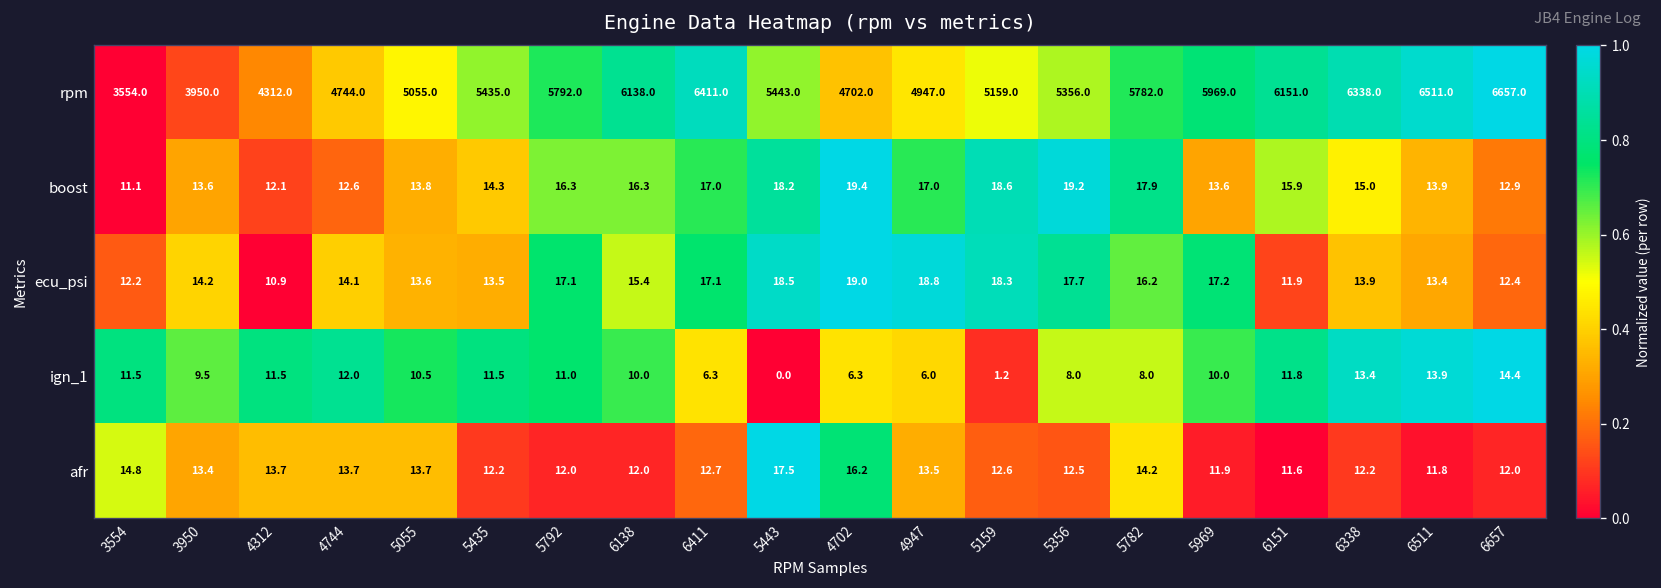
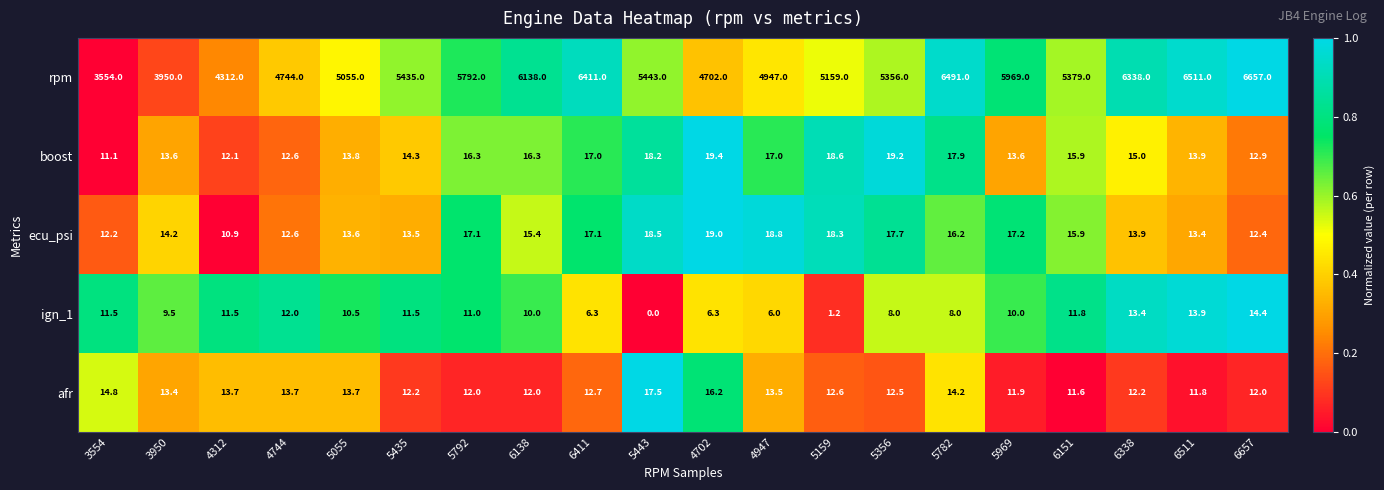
  {
    "rpm": {
      "3554": 3554.0,
      "3950": 3950.0,
      "4312": 4312.0,
      "4744": 4744.0,
      "5055": 5055.0,
      "5435": 5435.0,
      "5792": 5792.0,
      "6138": 6138.0,
      "6411": 6411.0,
      "5443": 5443.0,
      "4702": 4702.0,
      "4947": 4947.0,
      "5159": 5159.0,
      "5356": 5356.0,
-     "5782": 5782.0,
+     "5782": 6491.0,
      "5969": 5969.0,
-     "6151": 6151.0,
+     "6151": 5379.0,
      "6338": 6338.0,
      "6511": 6511.0,
      "6657": 6657.0
    },
    "boost": {
      "3554": 11.1,
      "3950": 13.6,
      "4312": 12.1,
      "4744": 12.6,
      "5055": 13.8,
      "5435": 14.3,
      "5792": 16.3,
      "6138": 16.3,
      "6411": 17.0,
      "5443": 18.2,
      "4702": 19.4,
      "4947": 17.0,
      "5159": 18.6,
      "5356": 19.2,
      "5782": 17.9,
      "5969": 13.6,
      "6151": 15.9,
      "6338": 15.0,
      "6511": 13.9,
      "6657": 12.9
    },
    "ecu_psi": {
      "3554": 12.2,
      "3950": 14.2,
      "4312": 10.9,
-     "4744": 14.1,
+     "4744": 12.6,
      "5055": 13.6,
      "5435": 13.5,
      "5792": 17.1,
      "6138": 15.4,
      "6411": 17.1,
      "5443": 18.5,
      "4702": 19.0,
      "4947": 18.8,
      "5159": 18.3,
      "5356": 17.7,
      "5782": 16.2,
      "5969": 17.2,
-     "6151": 11.9,
+     "6151": 15.9,
      "6338": 13.9,
      "6511": 13.4,
      "6657": 12.4
    },
    "ign_1": {
      "3554": 11.5,
      "3950": 9.5,
      "4312": 11.5,
      "4744": 12.0,
      "5055": 10.5,
      "5435": 11.5,
      "5792": 11.0,
      "6138": 10.0,
      "6411": 6.3,
      "5443": 0.0,
      "4702": 6.3,
      "4947": 6.0,
      "5159": 1.2,
      "5356": 8.0,
      "5782": 8.0,
      "5969": 10.0,
      "6151": 11.8,
      "6338": 13.4,
      "6511": 13.9,
      "6657": 14.4
    },
    "afr": {
      "3554": 14.8,
      "3950": 13.4,
      "4312": 13.7,
      "4744": 13.7,
      "5055": 13.7,
      "5435": 12.2,
      "5792": 12.0,
      "6138": 12.0,
      "6411": 12.7,
      "5443": 17.5,
      "4702": 16.2,
      "4947": 13.5,
      "5159": 12.6,
      "5356": 12.5,
      "5782": 14.2,
      "5969": 11.9,
      "6151": 11.6,
      "6338": 12.2,
      "6511": 11.8,
      "6657": 12.0
    }
  }
